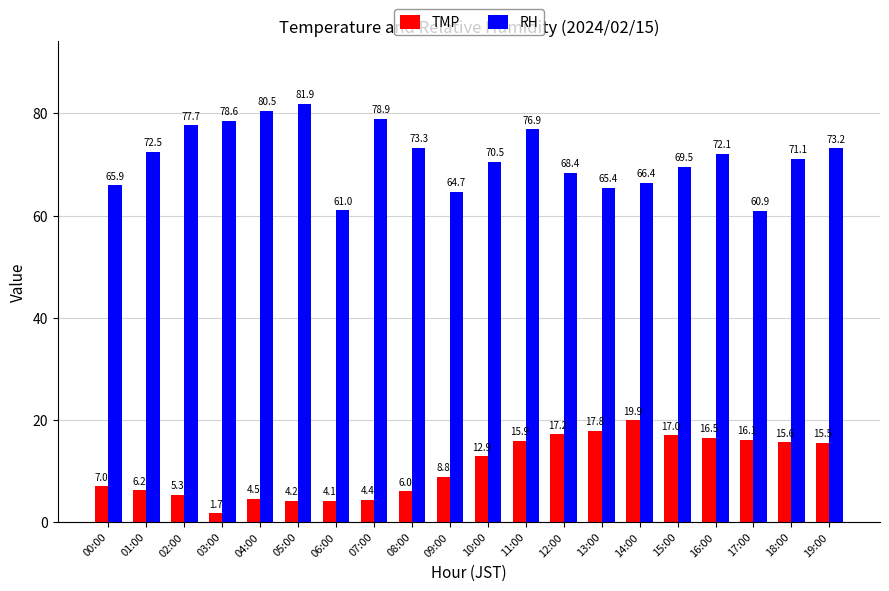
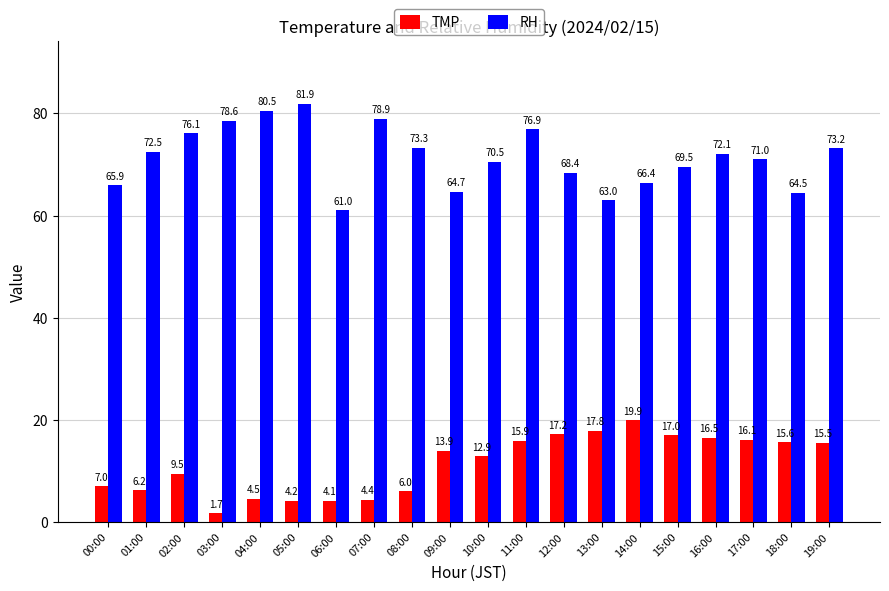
  {
    "TMP": {
      "00:00": 7.0,
      "01:00": 6.2,
-     "02:00": 5.3,
+     "02:00": 9.5,
      "03:00": 1.7,
      "04:00": 4.5,
      "05:00": 4.2,
      "06:00": 4.1,
      "07:00": 4.4,
      "08:00": 6.0,
-     "09:00": 8.8,
+     "09:00": 13.9,
      "10:00": 12.9,
      "11:00": 15.9,
      "12:00": 17.2,
      "13:00": 17.8,
      "14:00": 19.9,
      "15:00": 17.0,
      "16:00": 16.5,
      "17:00": 16.1,
      "18:00": 15.6,
      "19:00": 15.5
    },
    "RH": {
      "00:00": 65.9,
      "01:00": 72.5,
-     "02:00": 77.7,
+     "02:00": 76.1,
      "03:00": 78.6,
      "04:00": 80.5,
      "05:00": 81.9,
      "06:00": 61.0,
      "07:00": 78.9,
      "08:00": 73.3,
      "09:00": 64.7,
      "10:00": 70.5,
      "11:00": 76.9,
      "12:00": 68.4,
-     "13:00": 65.4,
+     "13:00": 63.0,
      "14:00": 66.4,
      "15:00": 69.5,
      "16:00": 72.1,
-     "17:00": 60.9,
-     "18:00": 71.1,
+     "17:00": 71.0,
+     "18:00": 64.5,
      "19:00": 73.2
    }
  }
